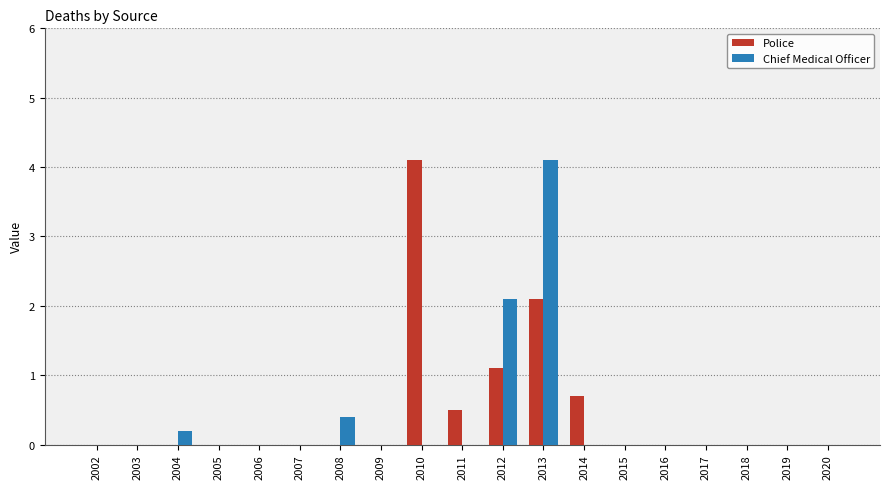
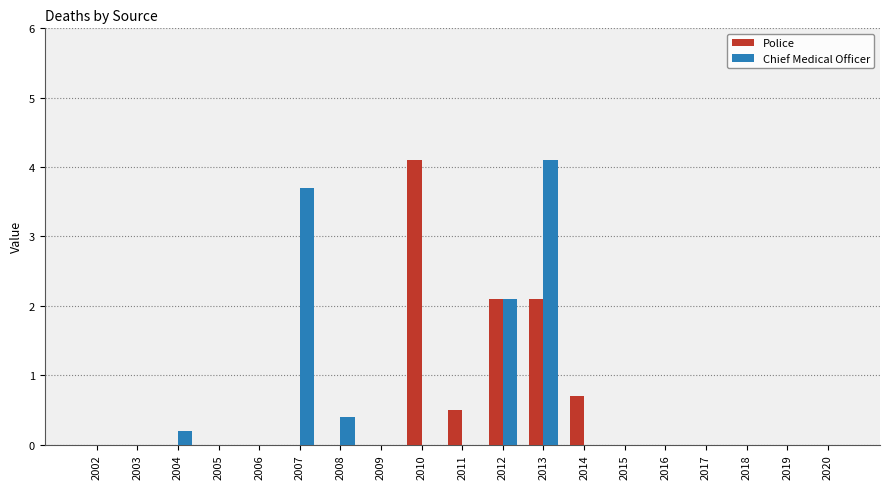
  {
    "Police": {
      "2002": 0.0,
      "2003": 0.0,
      "2004": 0.0,
      "2005": 0.0,
      "2006": 0.0,
      "2007": 0.0,
      "2008": 0.0,
      "2009": 0.0,
      "2010": 4.1,
      "2011": 0.5,
-     "2012": 1.1,
+     "2012": 2.1,
      "2013": 2.1,
      "2014": 0.7,
      "2015": 0.0,
      "2016": 0.0,
      "2017": 0.0,
      "2018": 0.0,
      "2019": 0.0,
      "2020": 0.0
    },
    "Chief Medical Officer": {
      "2002": 0.0,
      "2003": 0.0,
      "2004": 0.2,
      "2005": 0.0,
      "2006": 0.0,
-     "2007": 0.0,
+     "2007": 3.7,
      "2008": 0.4,
      "2009": 0.0,
      "2010": 0.0,
      "2011": 0.0,
      "2012": 2.1,
      "2013": 4.1,
      "2014": 0.0,
      "2015": 0.0,
      "2016": 0.0,
      "2017": 0.0,
      "2018": 0.0,
      "2019": 0.0,
      "2020": 0.0
    }
  }
